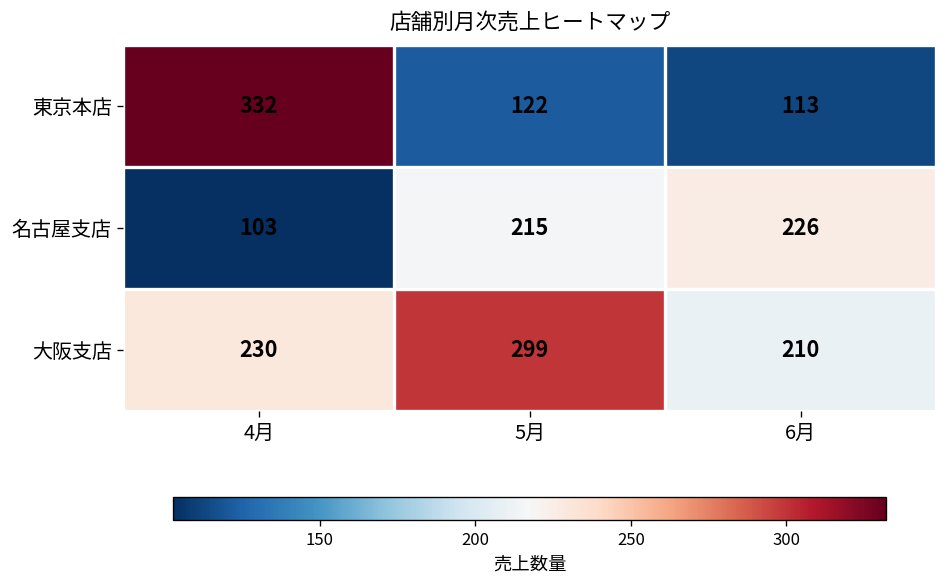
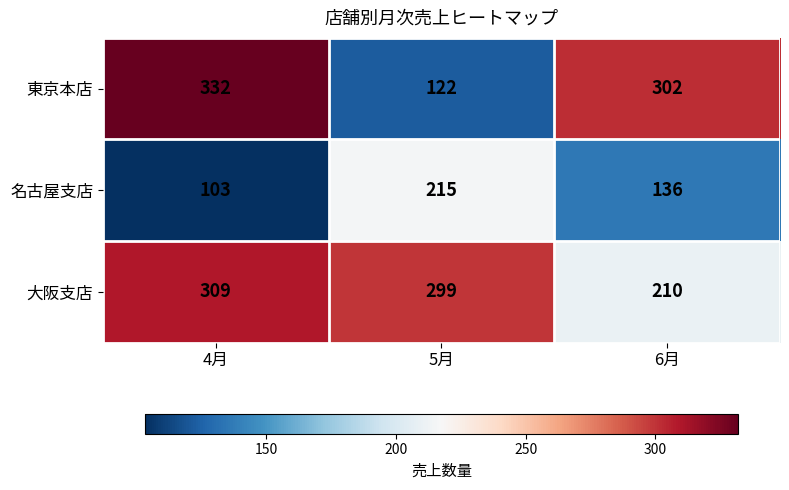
  {
    "東京本店": {
      "4月": 332,
      "5月": 122,
-     "6月": 113
+     "6月": 302
    },
    "名古屋支店": {
      "4月": 103,
      "5月": 215,
-     "6月": 226
+     "6月": 136
    },
    "大阪支店": {
-     "4月": 230,
+     "4月": 309,
      "5月": 299,
      "6月": 210
    }
  }
